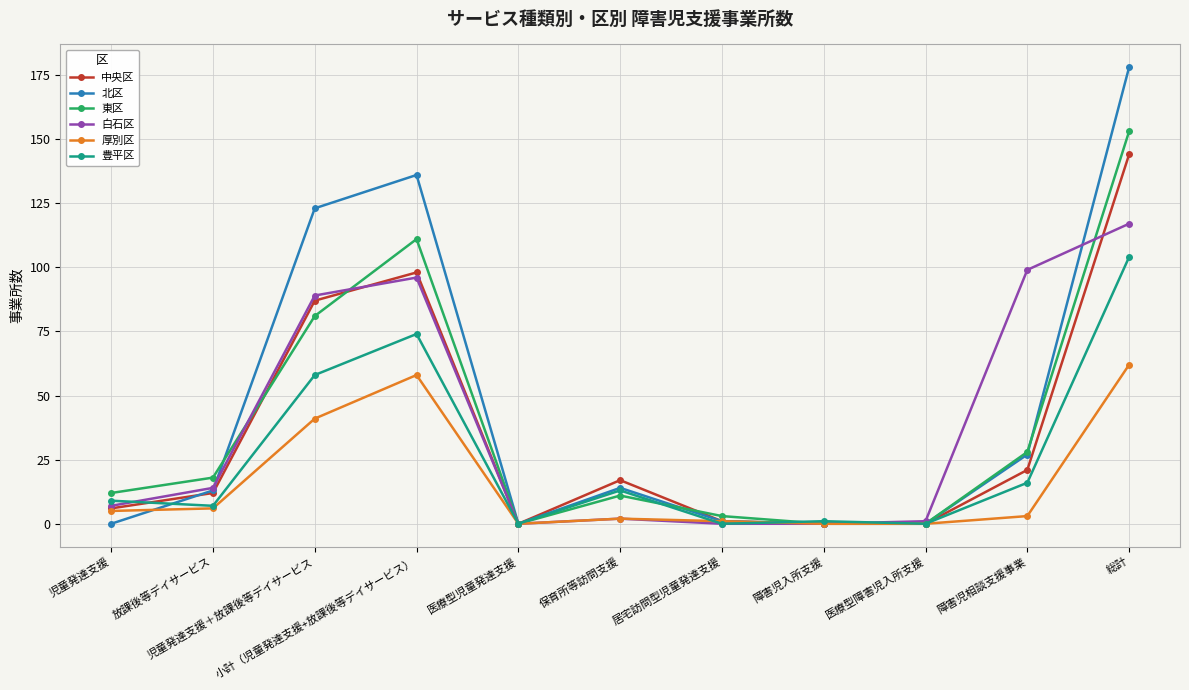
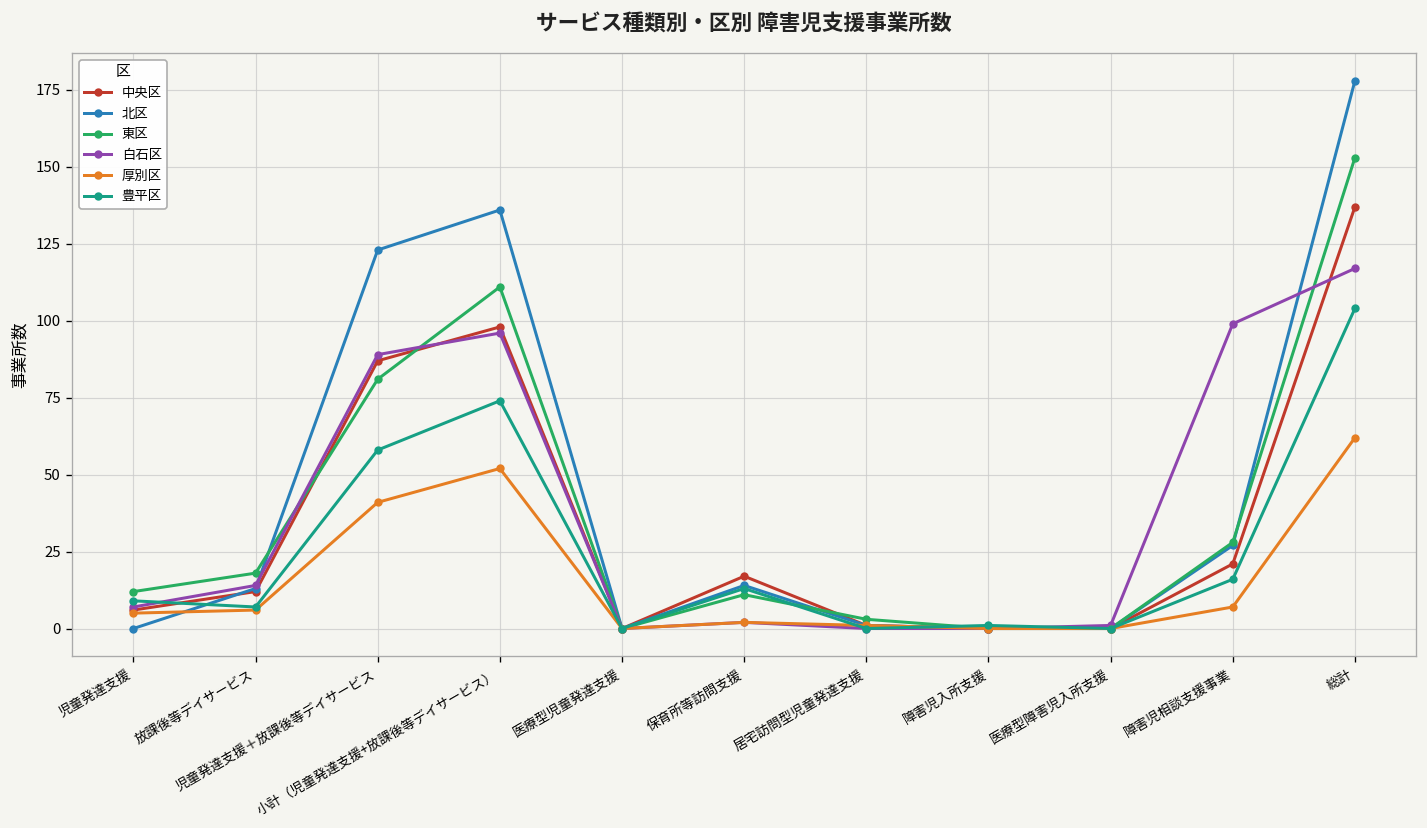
  {
    "中央区": {
      "放課後等デイサービス": 12,
      "児童発達支援＋放課後等デイサービス": 87,
      "小計（児童発達支援+放課後等デイサービス）": 98,
      "保育所等訪問支援": 17,
      "障害児相談支援事業": 21,
-     "総計": 144
+     "総計": 137
    },
    "北区": {
      "児童発達支援": 0,
      "児童発達支援＋放課後等デイサービス": 123,
      "小計（児童発達支援+放課後等デイサービス）": 136,
      "総計": 178
    },
    "白石区": {
      "児童発達支援": 7,
      "児童発達支援＋放課後等デイサービス": 89,
      "小計（児童発達支援+放課後等デイサービス）": 96,
      "医療型障害児入所支援": 1,
      "障害児相談支援事業": 99,
      "総計": 117
    },
    "厚別区": {
      "放課後等デイサービス": 6,
      "児童発達支援＋放課後等デイサービス": 41,
-     "小計（児童発達支援+放課後等デイサービス）": 58,
-     "障害児相談支援事業": 3,
+     "小計（児童発達支援+放課後等デイサービス）": 52,
+     "障害児相談支援事業": 7,
      "総計": 62
    }
  }
